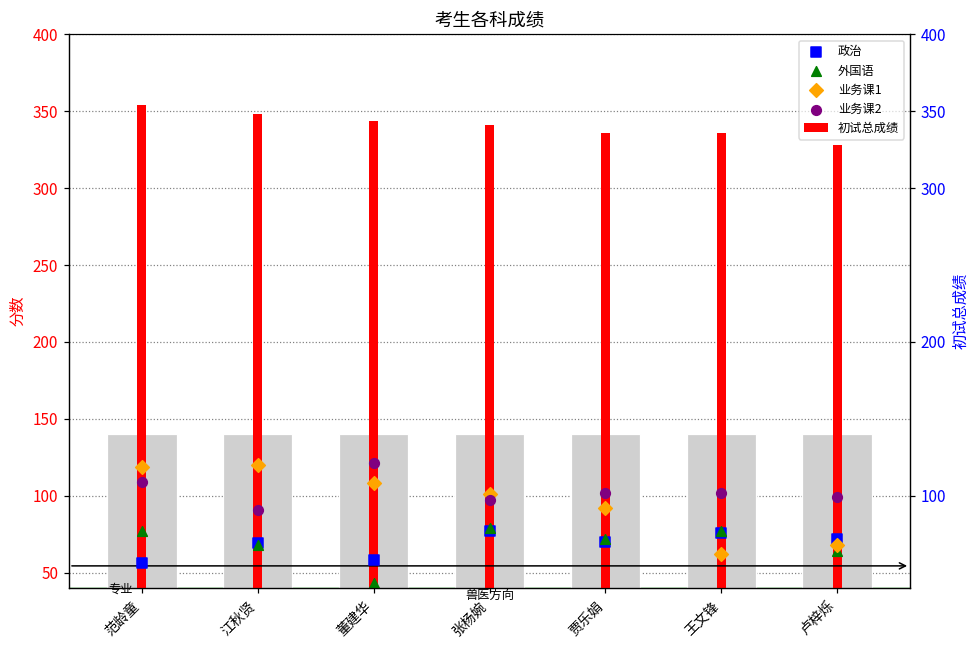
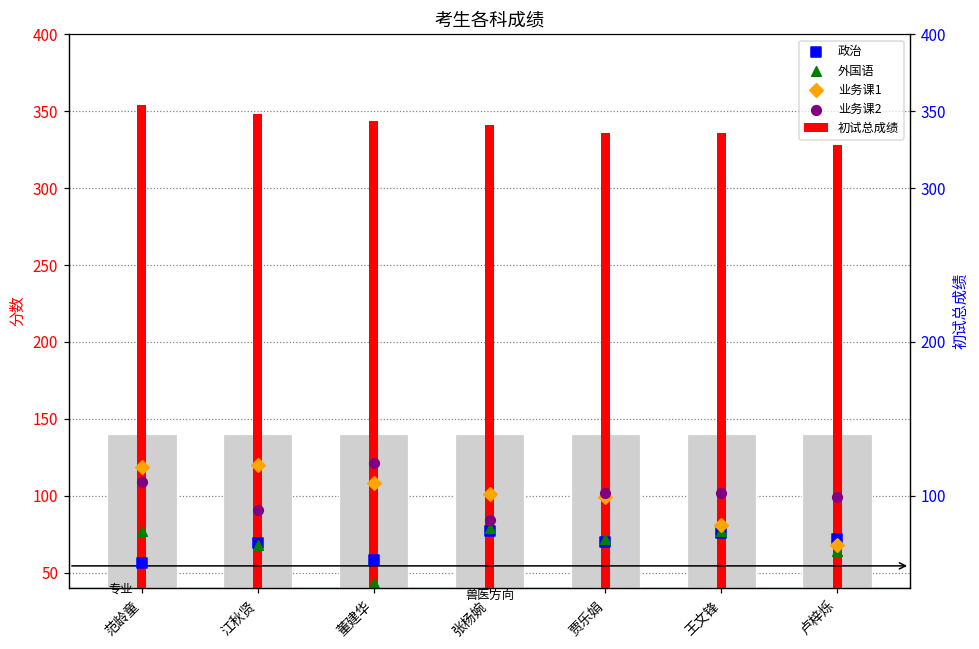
  {
    "业务课1": {
-     "贾乐娟": 92,
-     "王文锋": 62
+     "贾乐娟": 99,
+     "王文锋": 81
    },
    "业务课2": {
-     "张杨婉": 97
+     "张杨婉": 84
    }
  }
